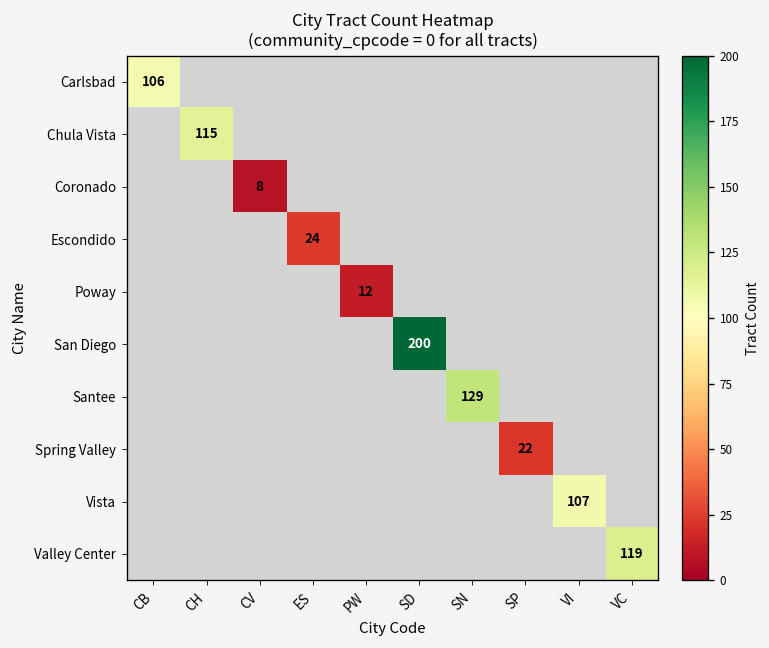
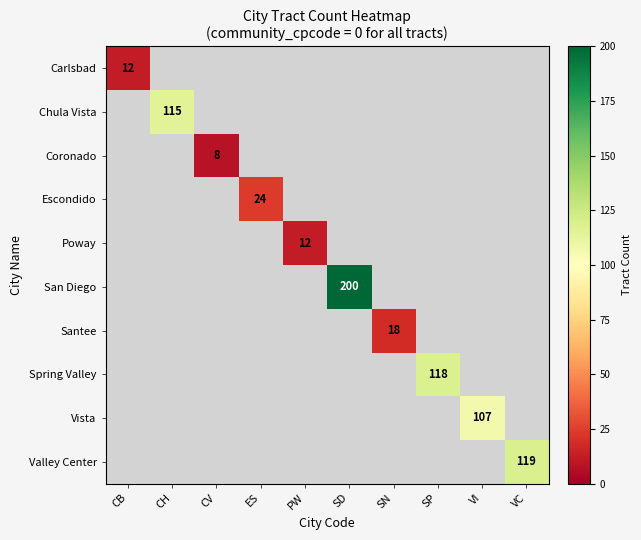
  {
    "Carlsbad": {
-     "CB": 106
+     "CB": 12
    },
    "Chula Vista": {
      "CH": 115
    },
    "Coronado": {
      "CV": 8
    },
    "Escondido": {
      "ES": 24
    },
    "Poway": {
      "PW": 12
    },
    "San Diego": {
      "SD": 200
    },
    "Santee": {
-     "SN": 129
+     "SN": 18
    },
    "Spring Valley": {
-     "SP": 22
+     "SP": 118
    },
    "Vista": {
      "VI": 107
    },
    "Valley Center": {
      "VC": 119
    }
  }
